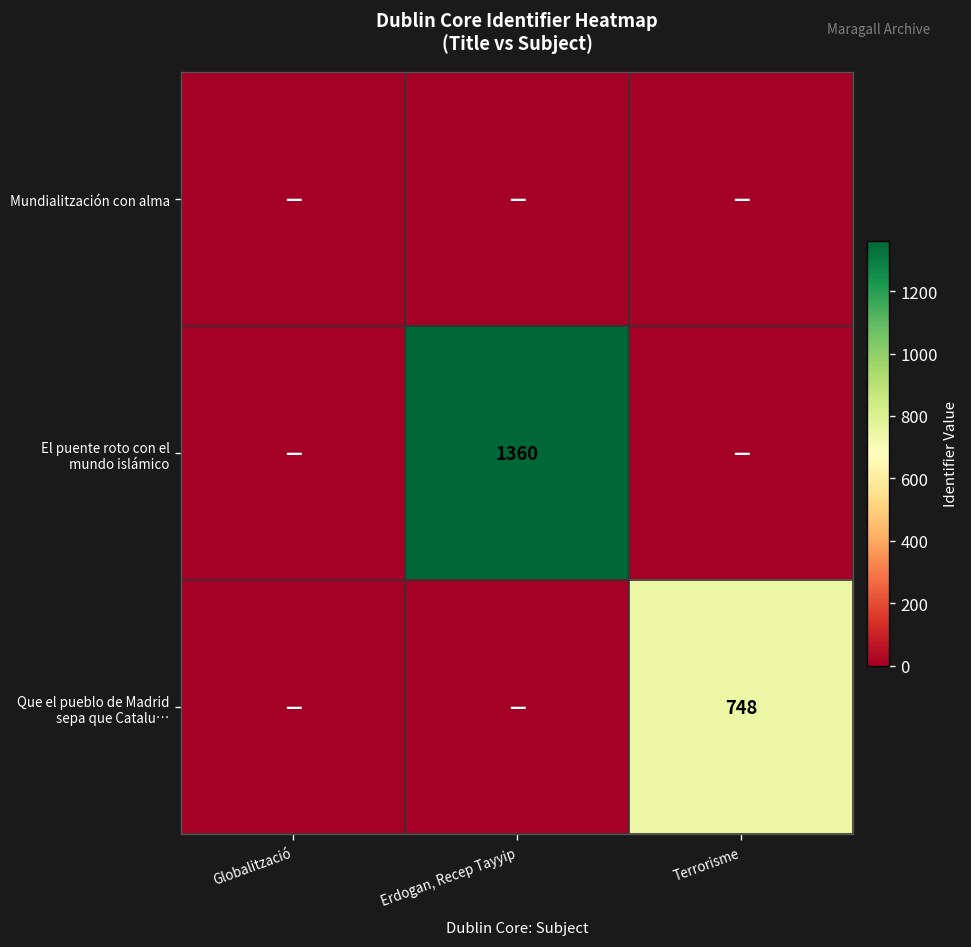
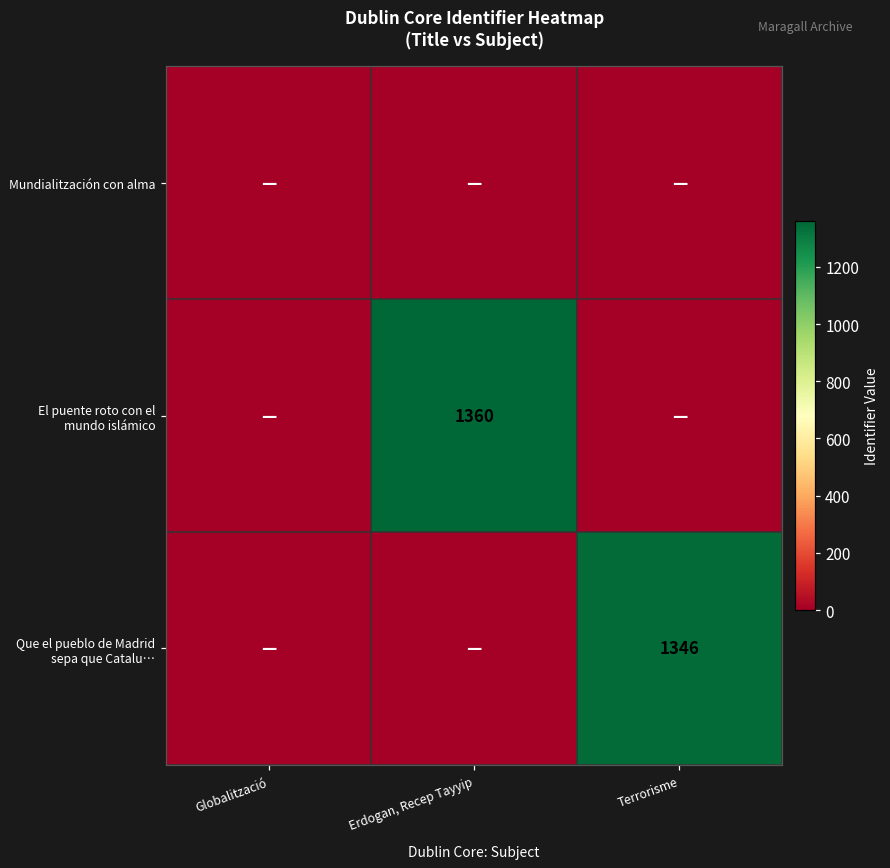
  {
    "El puente roto con el mundo islámico": {
      "Erdogan, Recep Tayyip": 1360
    },
    "Que el pueblo de Madrid sepa que Catalu…": {
-     "Terrorisme": 748
+     "Terrorisme": 1346
    }
  }
